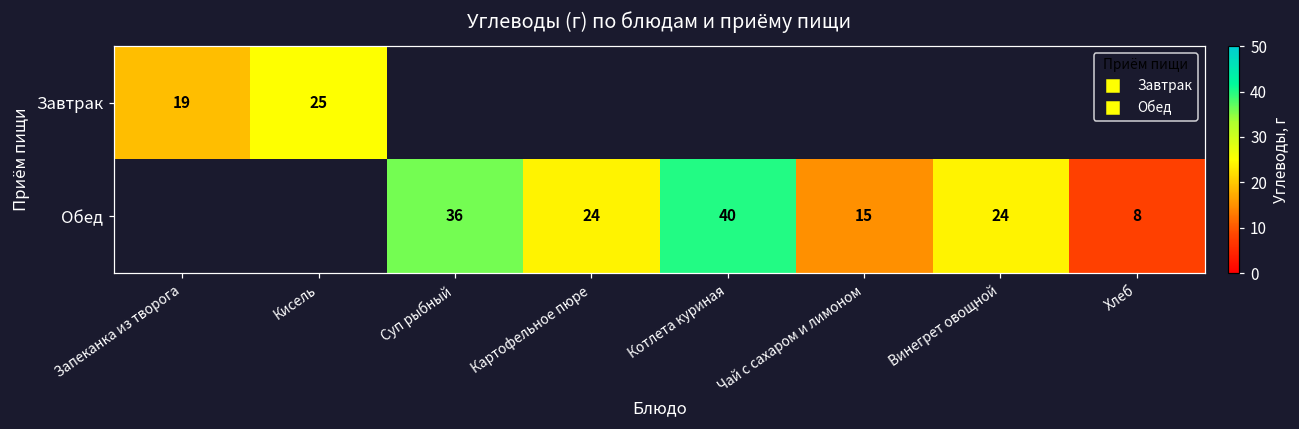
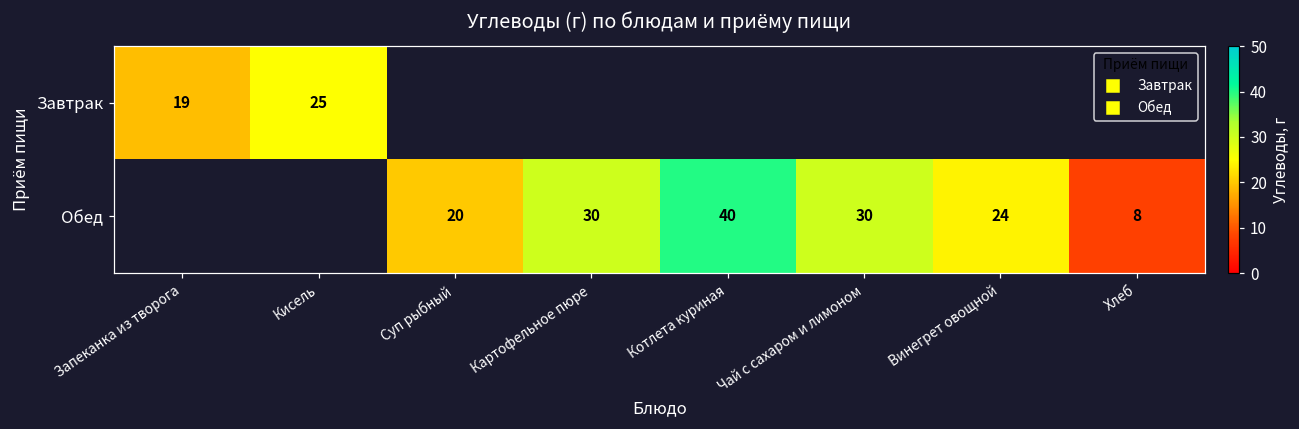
  {
    "Завтрак": {
      "Запеканка из творога": 19,
      "Кисель": 25
    },
    "Обед": {
-     "Суп рыбный": 36,
-     "Картофельное пюре": 24,
+     "Суп рыбный": 20,
+     "Картофельное пюре": 30,
      "Котлета куриная": 40,
-     "Чай с сахаром и лимоном": 15,
+     "Чай с сахаром и лимоном": 30,
      "Винегрет овощной": 24,
      "Хлеб": 8
    }
  }
